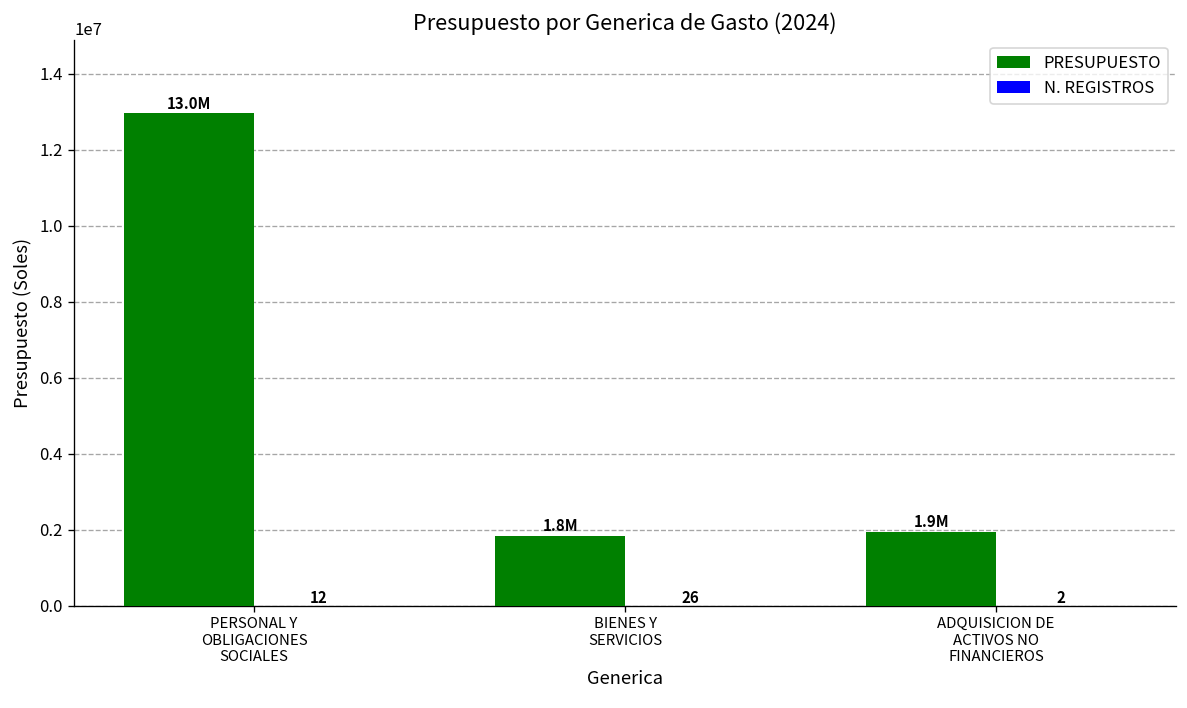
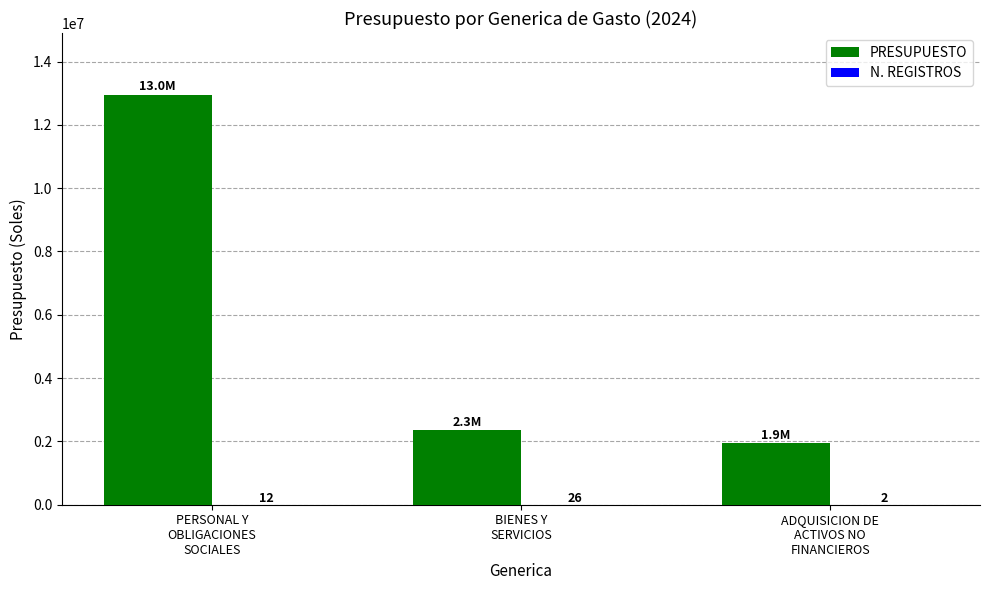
  {
    "PRESUPUESTO": {
      "PERSONAL Y OBLIGACIONES SOCIALES": "13.0M",
-     "BIENES Y SERVICIOS": "1.8M",
+     "BIENES Y SERVICIOS": "2.3M",
      "ADQUISICION DE ACTIVOS NO FINANCIEROS": "1.9M"
    },
    "N. REGISTROS": {
      "PERSONAL Y OBLIGACIONES SOCIALES": "12",
      "BIENES Y SERVICIOS": "26",
      "ADQUISICION DE ACTIVOS NO FINANCIEROS": "2"
    }
  }
